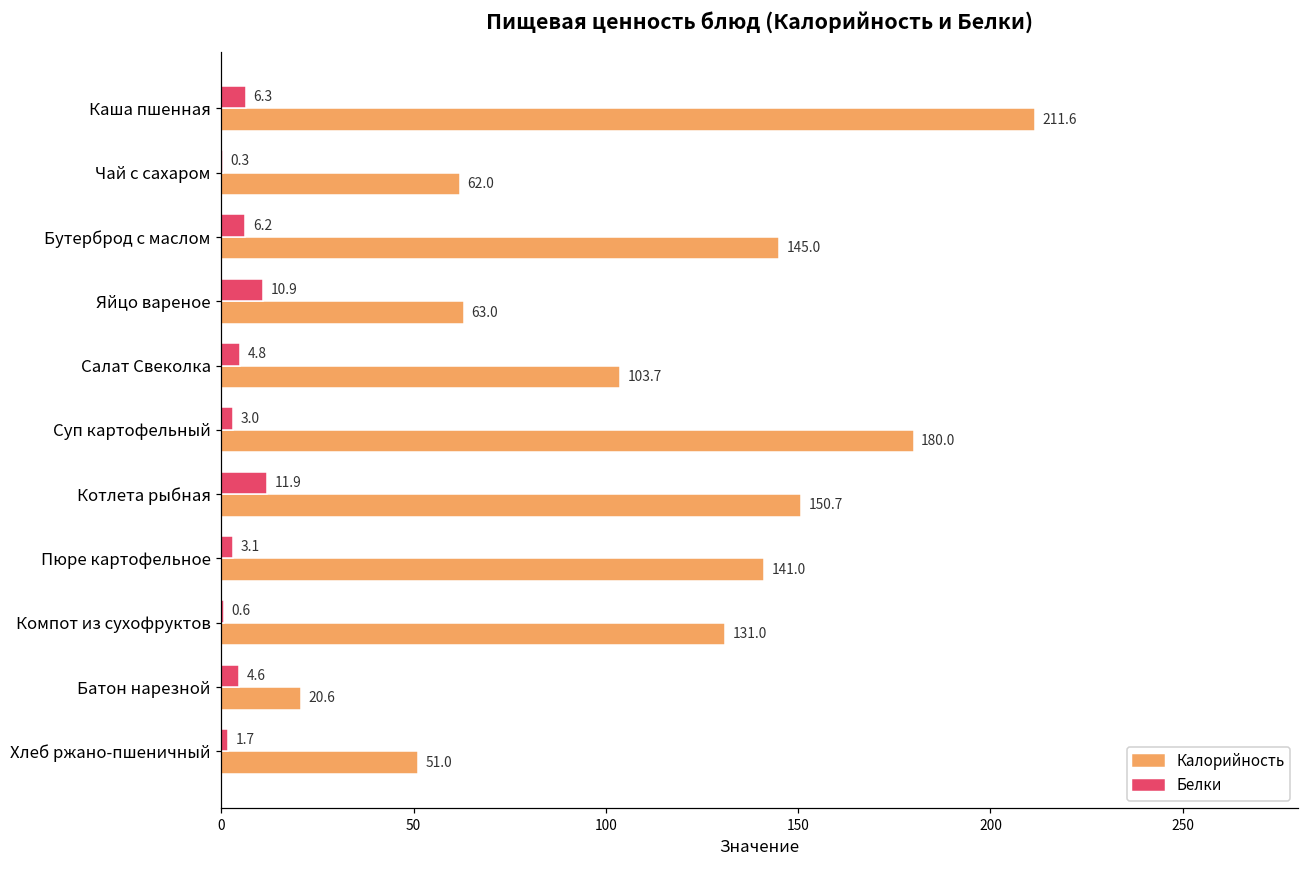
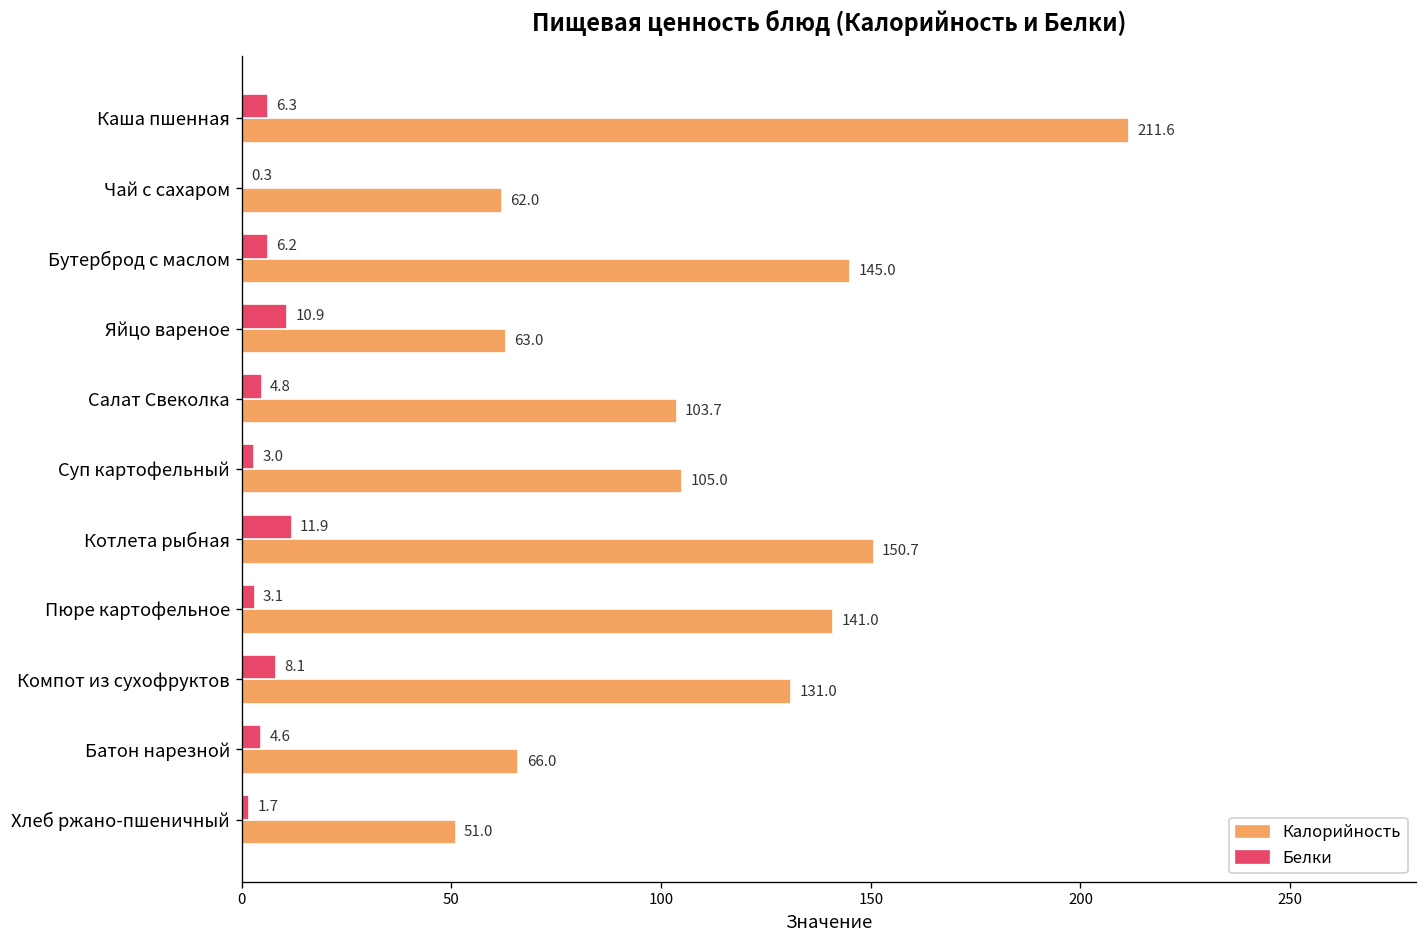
  {
    "Калорийность": {
      "Каша пшенная": 211.6,
      "Чай с сахаром": 62.0,
      "Бутерброд с маслом": 145.0,
      "Яйцо вареное": 63.0,
      "Салат Свеколка": 103.7,
-     "Суп картофельный": 180.0,
+     "Суп картофельный": 105.0,
      "Котлета рыбная": 150.7,
      "Пюре картофельное": 141.0,
      "Компот из сухофруктов": 131.0,
-     "Батон нарезной": 20.6,
+     "Батон нарезной": 66.0,
      "Хлеб ржано-пшеничный": 51.0
    },
    "Белки": {
      "Каша пшенная": 6.3,
      "Чай с сахаром": 0.3,
      "Бутерброд с маслом": 6.2,
      "Яйцо вареное": 10.9,
      "Салат Свеколка": 4.8,
      "Суп картофельный": 3.0,
      "Котлета рыбная": 11.9,
      "Пюре картофельное": 3.1,
-     "Компот из сухофруктов": 0.6,
+     "Компот из сухофруктов": 8.1,
      "Батон нарезной": 4.6,
      "Хлеб ржано-пшеничный": 1.7
    }
  }
